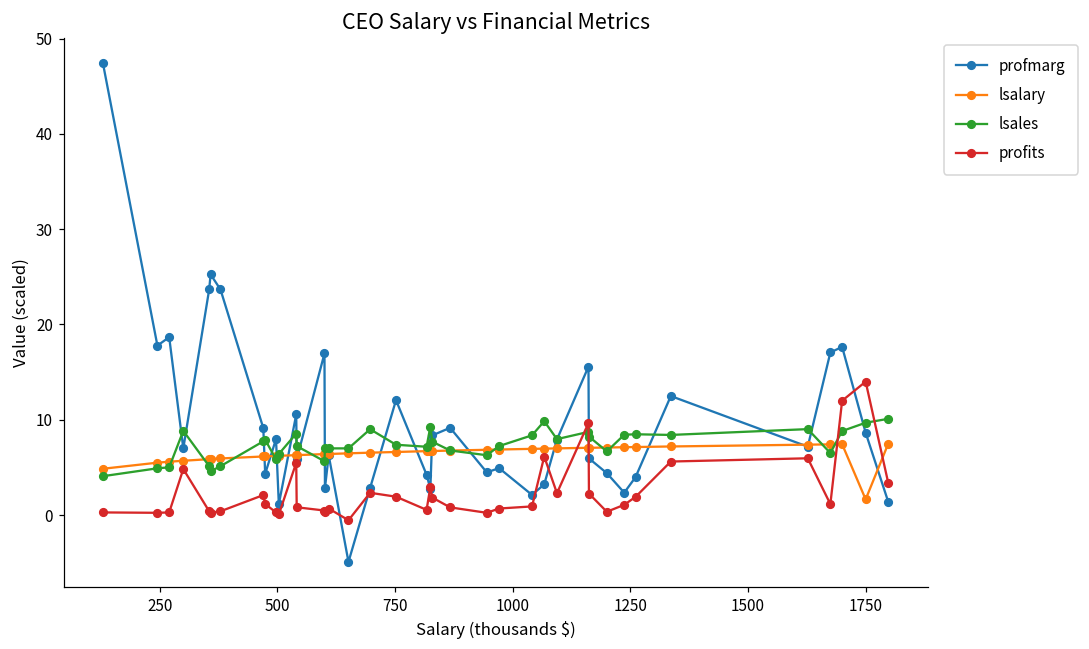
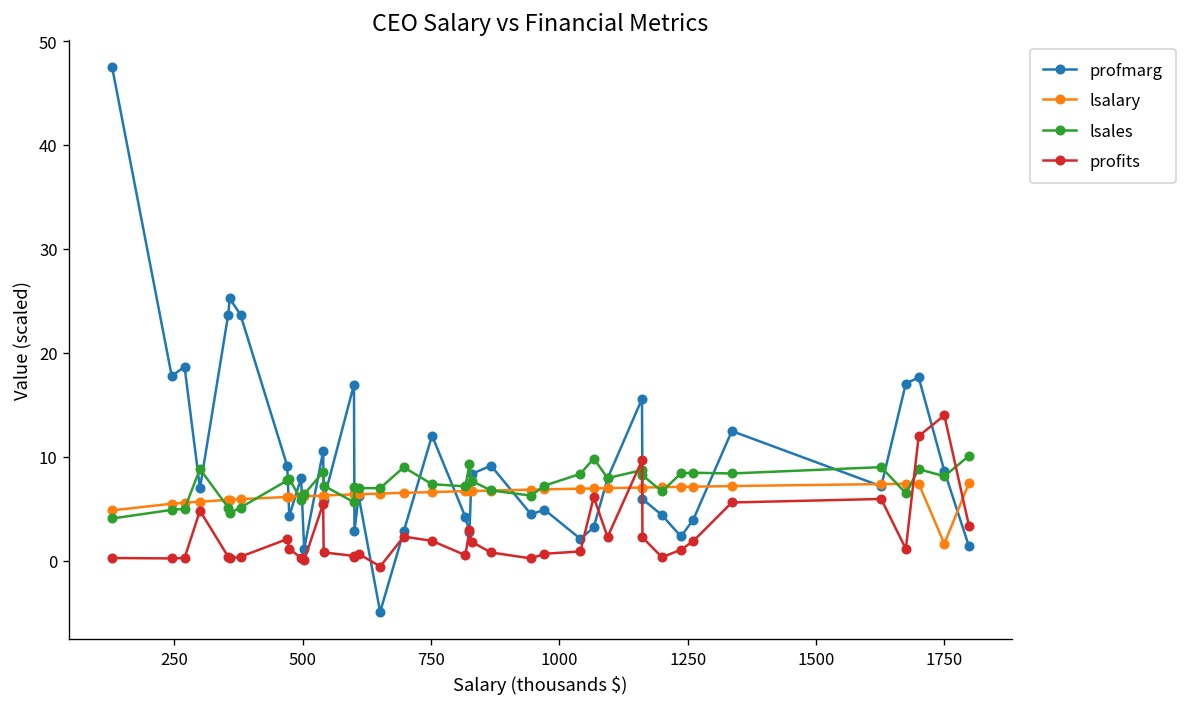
  {
    "profmarg": {
      "1750": 9
    },
    "lsalary": {
      "1750": 2
    },
    "lsales": {
-     "1750": 10
+     "1750": 8
    },
    "profits": {
      "1750": 14
    }
  }
